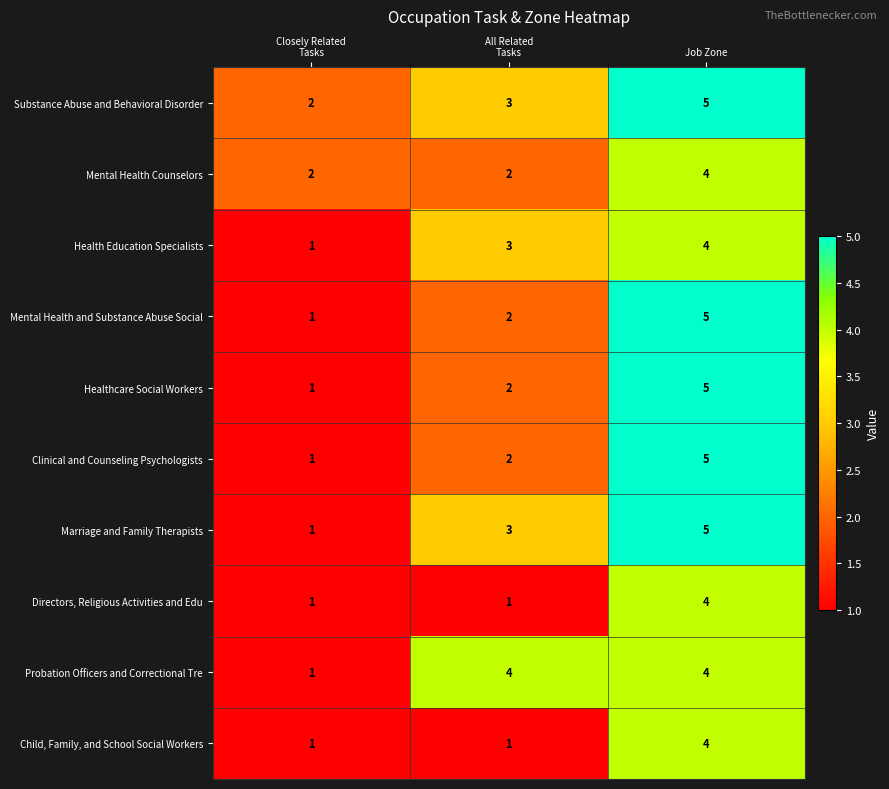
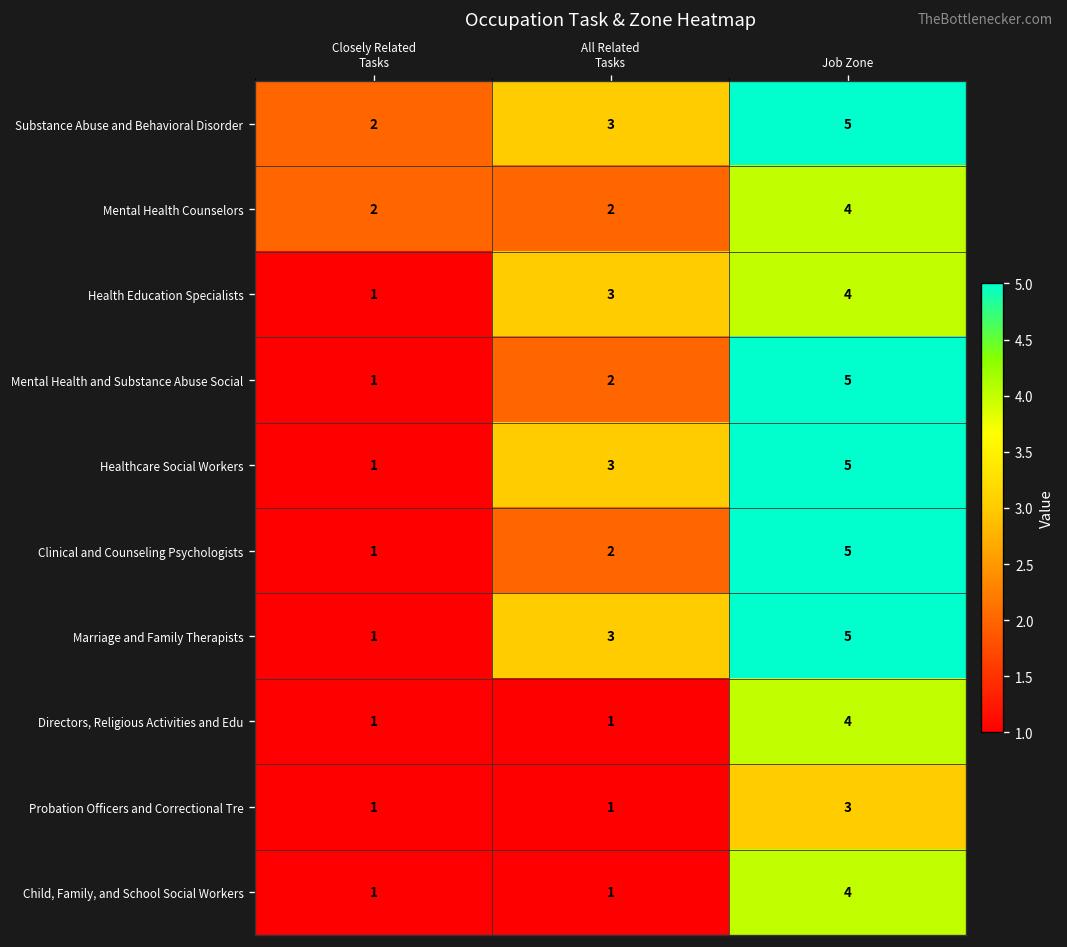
  {
    "Substance Abuse and Behavioral Disorder": {
      "Closely Related Tasks": 2,
      "All Related Tasks": 3,
      "Job Zone": 5
    },
    "Mental Health Counselors": {
      "Closely Related Tasks": 2,
      "All Related Tasks": 2,
      "Job Zone": 4
    },
    "Health Education Specialists": {
      "Closely Related Tasks": 1,
      "All Related Tasks": 3,
      "Job Zone": 4
    },
    "Mental Health and Substance Abuse Social": {
      "Closely Related Tasks": 1,
      "All Related Tasks": 2,
      "Job Zone": 5
    },
    "Healthcare Social Workers": {
      "Closely Related Tasks": 1,
-     "All Related Tasks": 2,
+     "All Related Tasks": 3,
      "Job Zone": 5
    },
    "Clinical and Counseling Psychologists": {
      "Closely Related Tasks": 1,
      "All Related Tasks": 2,
      "Job Zone": 5
    },
    "Marriage and Family Therapists": {
      "Closely Related Tasks": 1,
      "All Related Tasks": 3,
      "Job Zone": 5
    },
    "Directors, Religious Activities and Edu": {
      "Closely Related Tasks": 1,
      "All Related Tasks": 1,
      "Job Zone": 4
    },
    "Probation Officers and Correctional Tre": {
      "Closely Related Tasks": 1,
-     "All Related Tasks": 4,
-     "Job Zone": 4
+     "All Related Tasks": 1,
+     "Job Zone": 3
    },
    "Child, Family, and School Social Workers": {
      "Closely Related Tasks": 1,
      "All Related Tasks": 1,
      "Job Zone": 4
    }
  }
